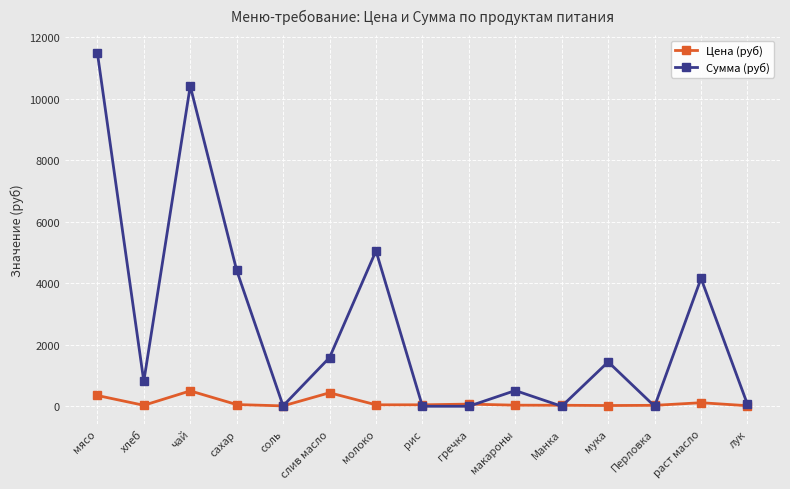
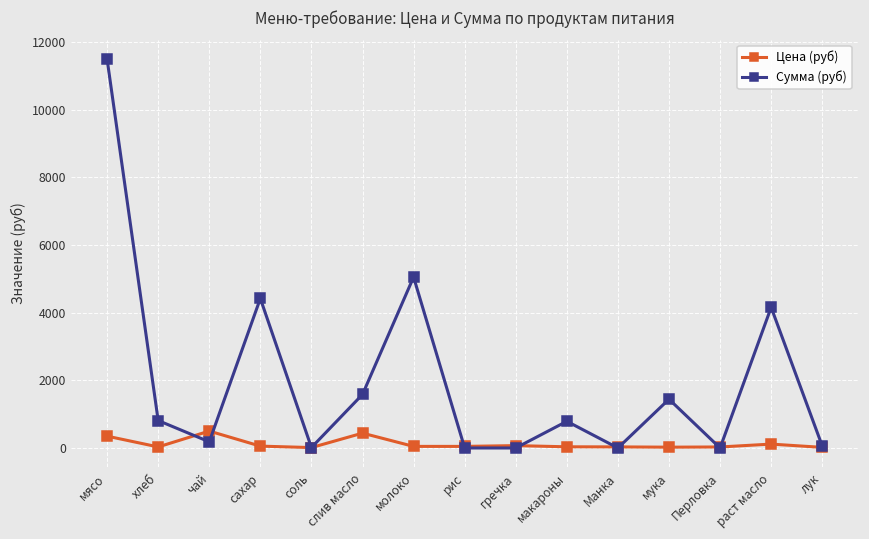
  {
    "Цена (руб)": {
      "мясо": 400,
      "хлеб": 0,
      "чай": 500,
      "сахар": 100,
      "слив масло": 400,
      "молоко": 0,
      "макароны": 0,
      "мука": 0,
      "раст масло": 100
    },
    "Сумма (руб)": {
      "мясо": 11500,
      "хлеб": 800,
-     "чай": 10400,
+     "чай": 200,
      "сахар": 4400,
      "слив масло": 1600,
      "молоко": 5100,
-     "макароны": 500,
+     "макароны": 800,
      "мука": 1400,
      "раст масло": 4200
    }
  }
